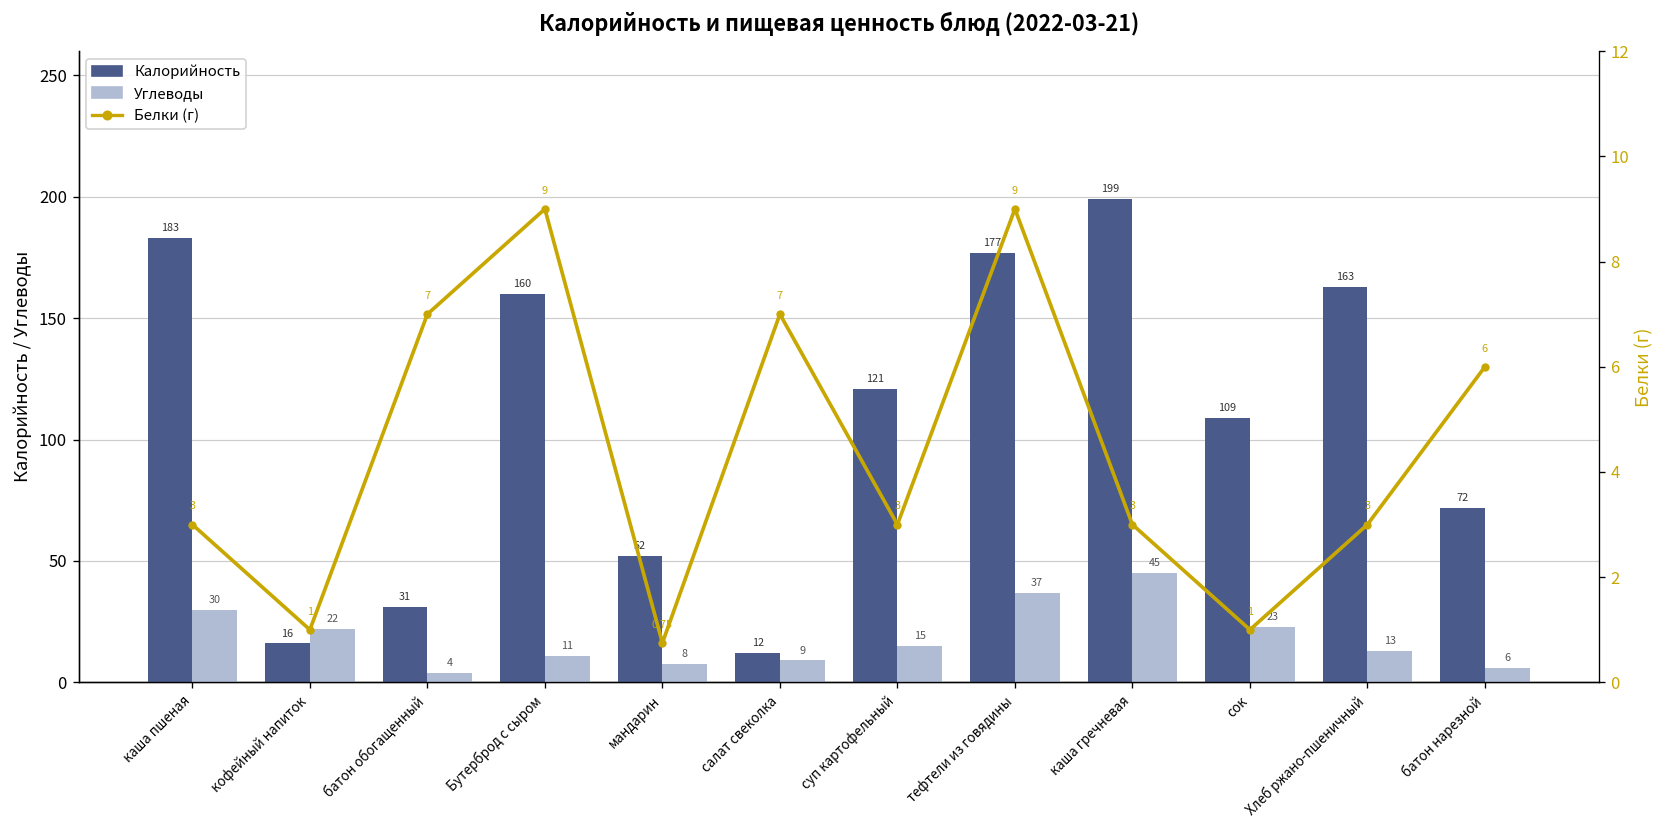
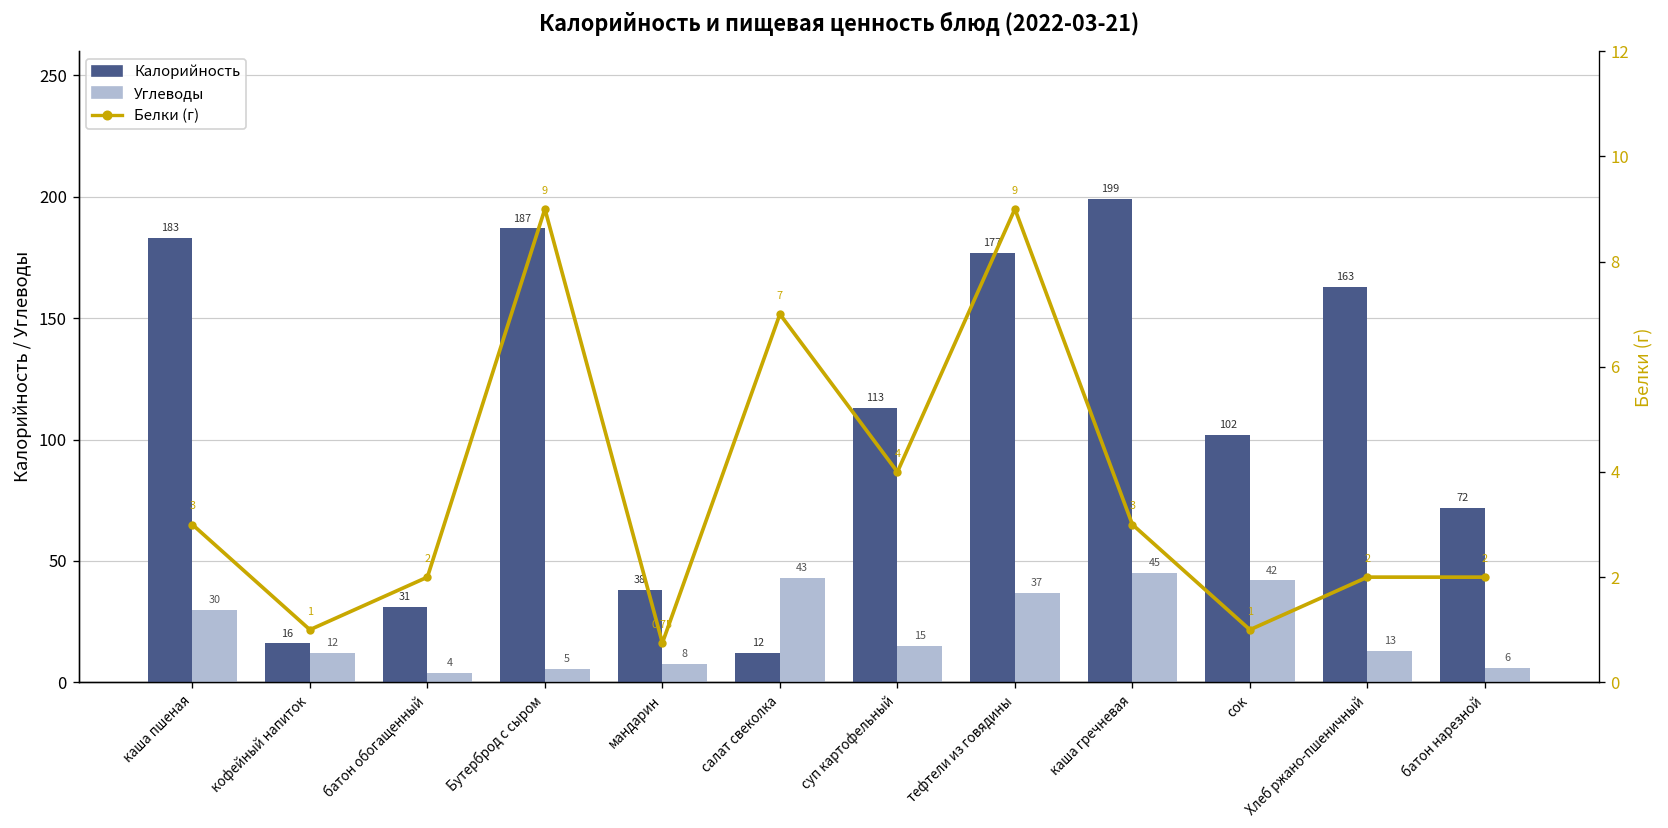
  {
    "Калорийность": {
      "каша пшеная": 183,
      "кофейный напиток": 16,
      "батон обогащенный": 31,
-     "Бутерброд с сыром": 160,
-     "мандарин": 52,
+     "Бутерброд с сыром": 187,
+     "мандарин": 38,
      "салат свеколка": 12,
-     "суп картофельный": 121,
+     "суп картофельный": 113,
      "тефтели из говядины": 177,
      "каша гречневая": 199,
-     "сок": 109,
+     "сок": 102,
      "Хлеб ржано-пшеничный": 163,
      "батон нарезной": 72
    },
    "Углеводы": {
      "каша пшеная": 30,
-     "кофейный напиток": 22,
+     "кофейный напиток": 12,
      "батон обогащенный": 4,
-     "Бутерброд с сыром": 11,
+     "Бутерброд с сыром": 5,
      "мандарин": 8,
-     "салат свеколка": 9,
+     "салат свеколка": 43,
      "суп картофельный": 15,
      "тефтели из говядины": 37,
      "каша гречневая": 45,
-     "сок": 23,
+     "сок": 42,
      "Хлеб ржано-пшеничный": 13,
      "батон нарезной": 6
    },
    "Белки (г)": {
      "каша пшеная": 3,
      "кофейный напиток": 1,
-     "батон обогащенный": 7,
+     "батон обогащенный": 2,
      "Бутерброд с сыром": 9,
      "мандарин": 0.75,
      "салат свеколка": 7,
-     "суп картофельный": 3,
+     "суп картофельный": 4,
      "тефтели из говядины": 9,
      "каша гречневая": 3,
      "сок": 1,
-     "Хлеб ржано-пшеничный": 3,
-     "батон нарезной": 6
+     "Хлеб ржано-пшеничный": 2,
+     "батон нарезной": 2
    }
  }
